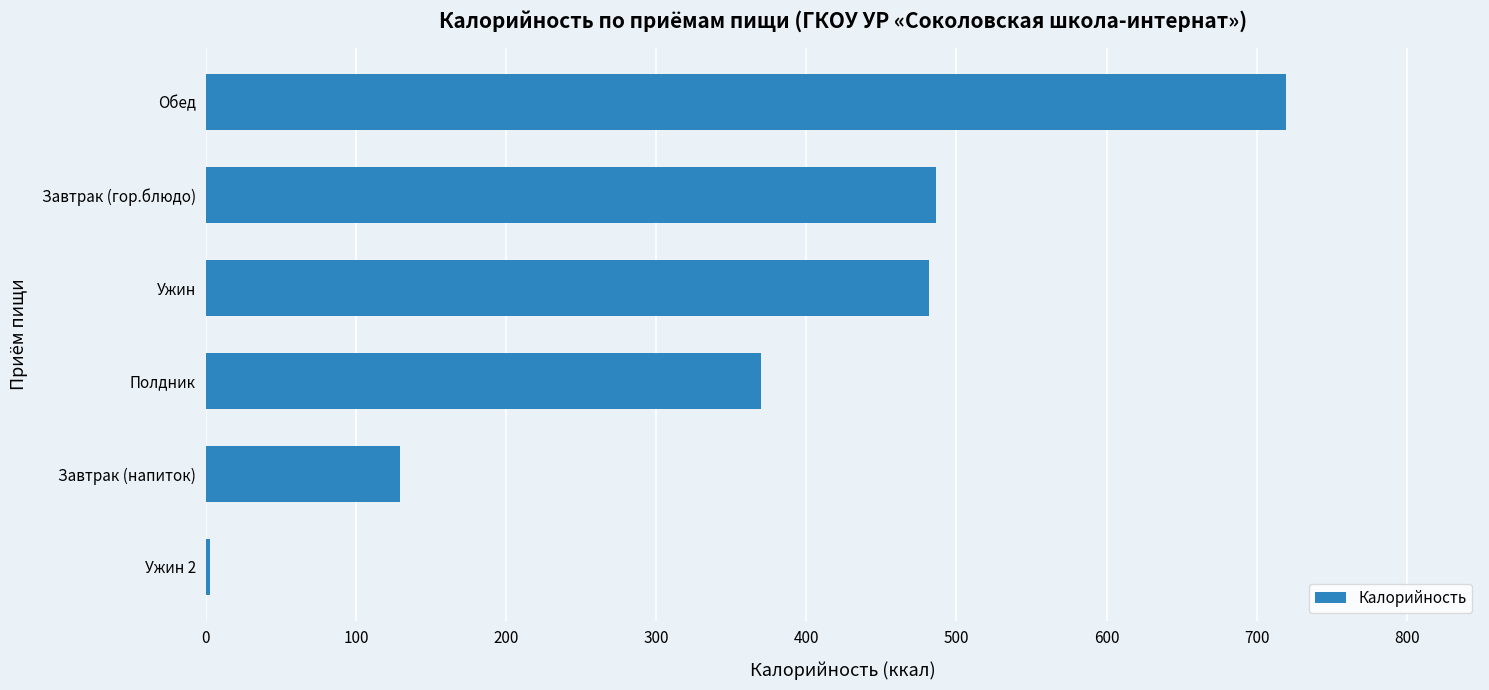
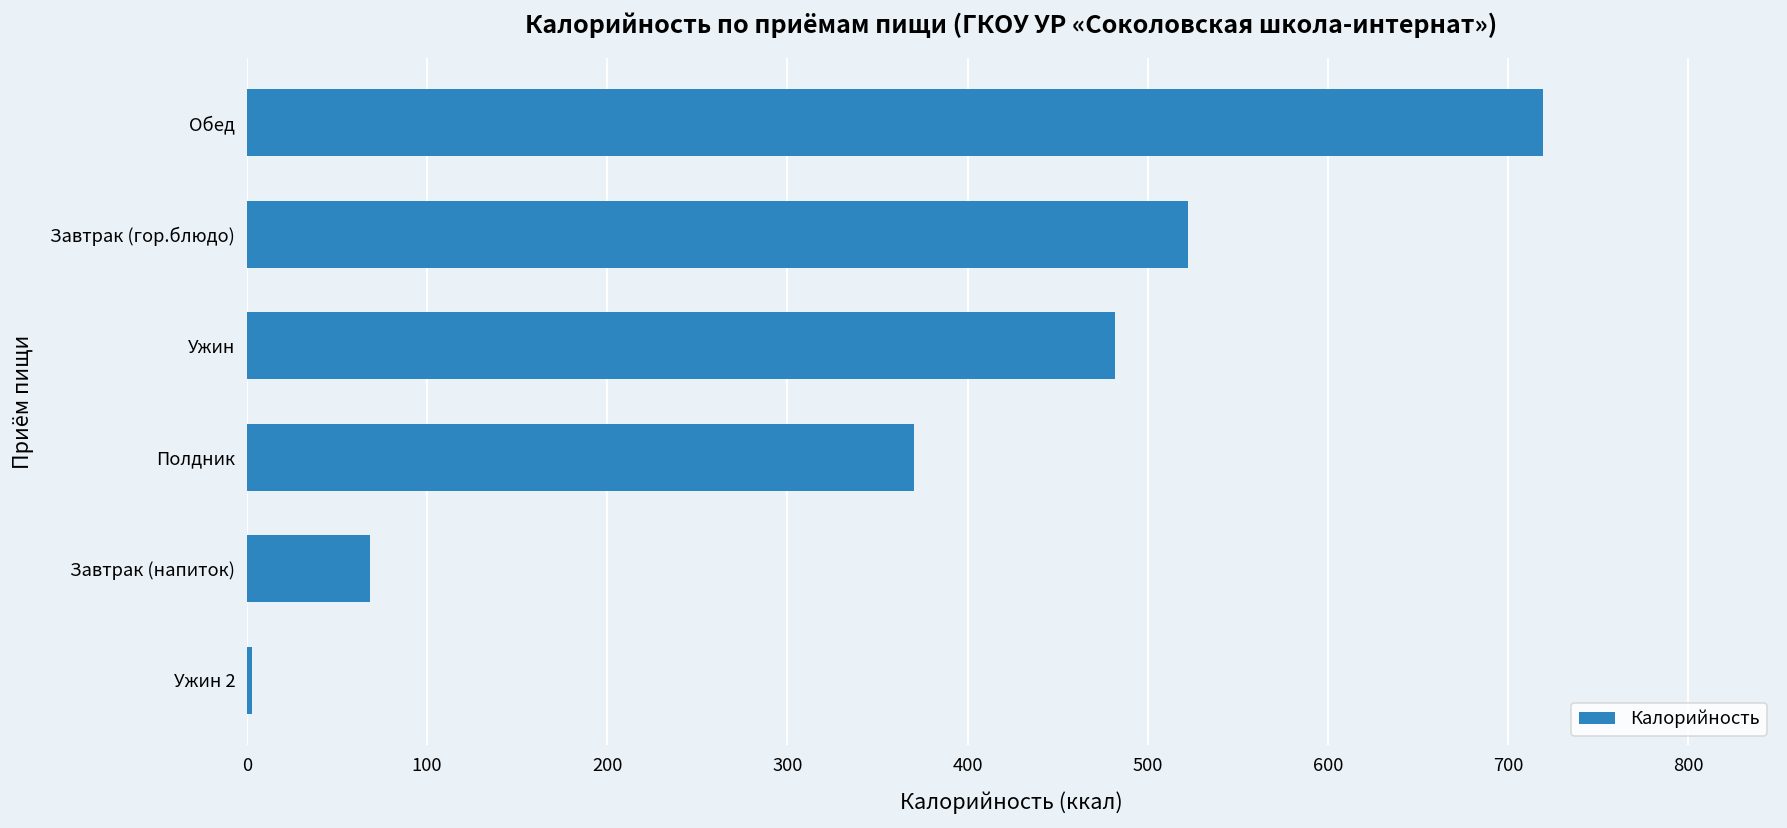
  {
    "Обед": 719,
-   "Завтрак (гор.блюдо)": 486,
+   "Завтрак (гор.блюдо)": 522,
    "Ужин": 482,
    "Полдник": 370,
-   "Завтрак (напиток)": 129,
+   "Завтрак (напиток)": 69,
    "Ужин 2": 3
  }
